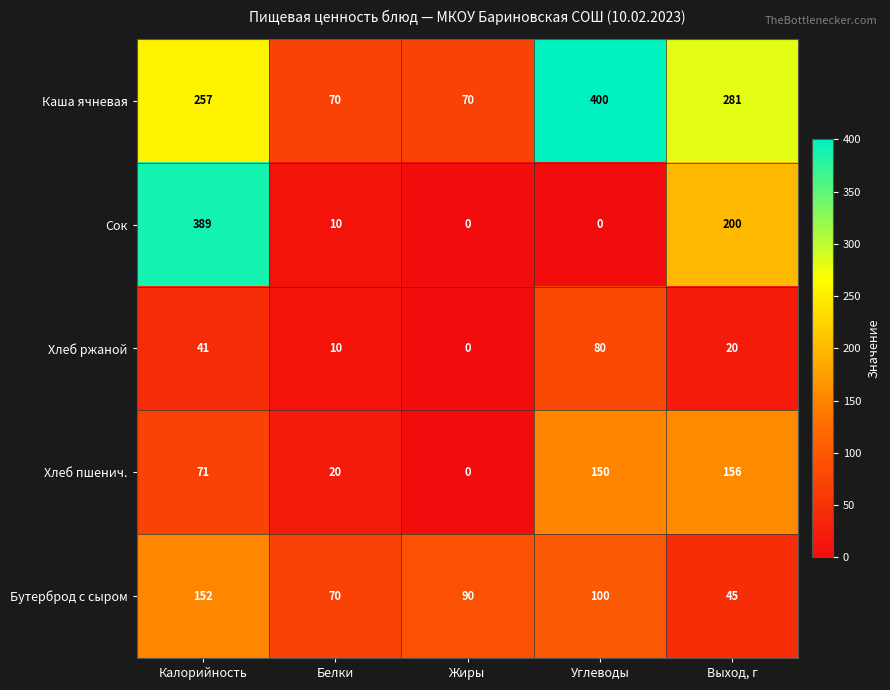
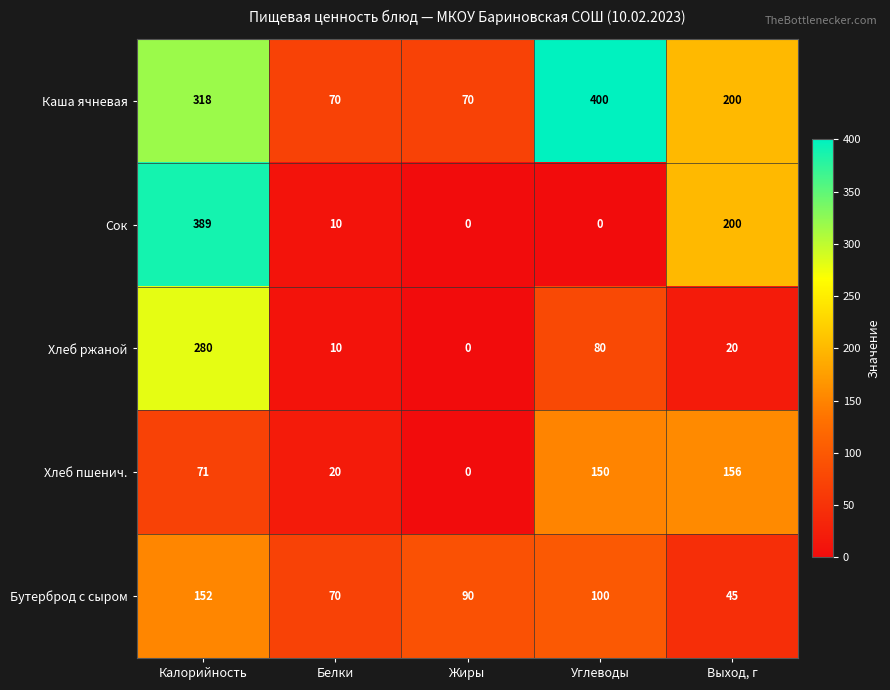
  {
    "Каша ячневая": {
-     "Калорийность": 257,
+     "Калорийность": 318,
      "Белки": 70,
      "Жиры": 70,
      "Углеводы": 400,
-     "Выход, г": 281
+     "Выход, г": 200
    },
    "Сок": {
      "Калорийность": 389,
      "Белки": 10,
      "Жиры": 0,
      "Углеводы": 0,
      "Выход, г": 200
    },
    "Хлеб ржаной": {
-     "Калорийность": 41,
+     "Калорийность": 280,
      "Белки": 10,
      "Жиры": 0,
      "Углеводы": 80,
      "Выход, г": 20
    },
    "Хлеб пшенич.": {
      "Калорийность": 71,
      "Белки": 20,
      "Жиры": 0,
      "Углеводы": 150,
      "Выход, г": 156
    },
    "Бутерброд с сыром": {
      "Калорийность": 152,
      "Белки": 70,
      "Жиры": 90,
      "Углеводы": 100,
      "Выход, г": 45
    }
  }
